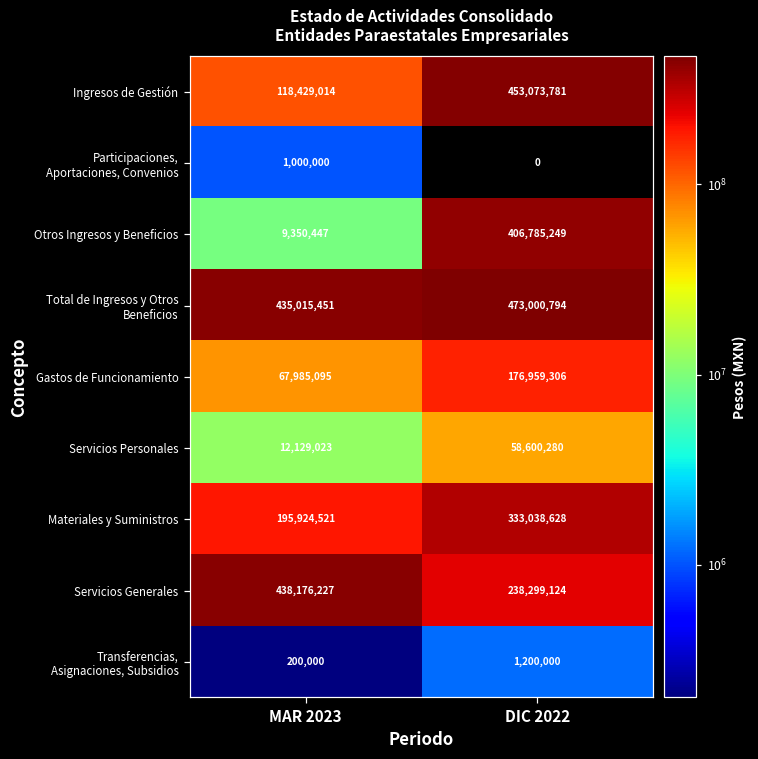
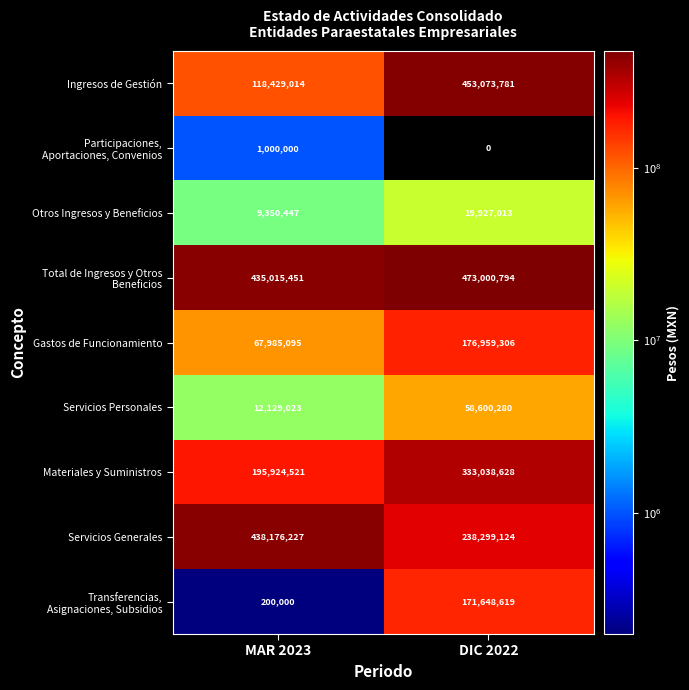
  {
    "Ingresos de Gestión": {
      "MAR 2023": "118,429,014",
      "DIC 2022": "453,073,781"
    },
    "Participaciones, Aportaciones, Convenios": {
      "MAR 2023": "1,000,000",
      "DIC 2022": "0"
    },
    "Otros Ingresos y Beneficios": {
      "MAR 2023": "9,350,447",
-     "DIC 2022": "406,785,249"
+     "DIC 2022": "19,927,013"
    },
    "Total de Ingresos y Otros Beneficios": {
      "MAR 2023": "435,015,451",
      "DIC 2022": "473,000,794"
    },
    "Gastos de Funcionamiento": {
      "MAR 2023": "67,985,095",
      "DIC 2022": "176,959,306"
    },
    "Servicios Personales": {
      "MAR 2023": "12,129,023",
      "DIC 2022": "58,600,280"
    },
    "Materiales y Suministros": {
      "MAR 2023": "195,924,521",
      "DIC 2022": "333,038,628"
    },
    "Servicios Generales": {
      "MAR 2023": "438,176,227",
      "DIC 2022": "238,299,124"
    },
    "Transferencias, Asignaciones, Subsidios": {
      "MAR 2023": "200,000",
-     "DIC 2022": "1,200,000"
+     "DIC 2022": "171,648,619"
    }
  }
